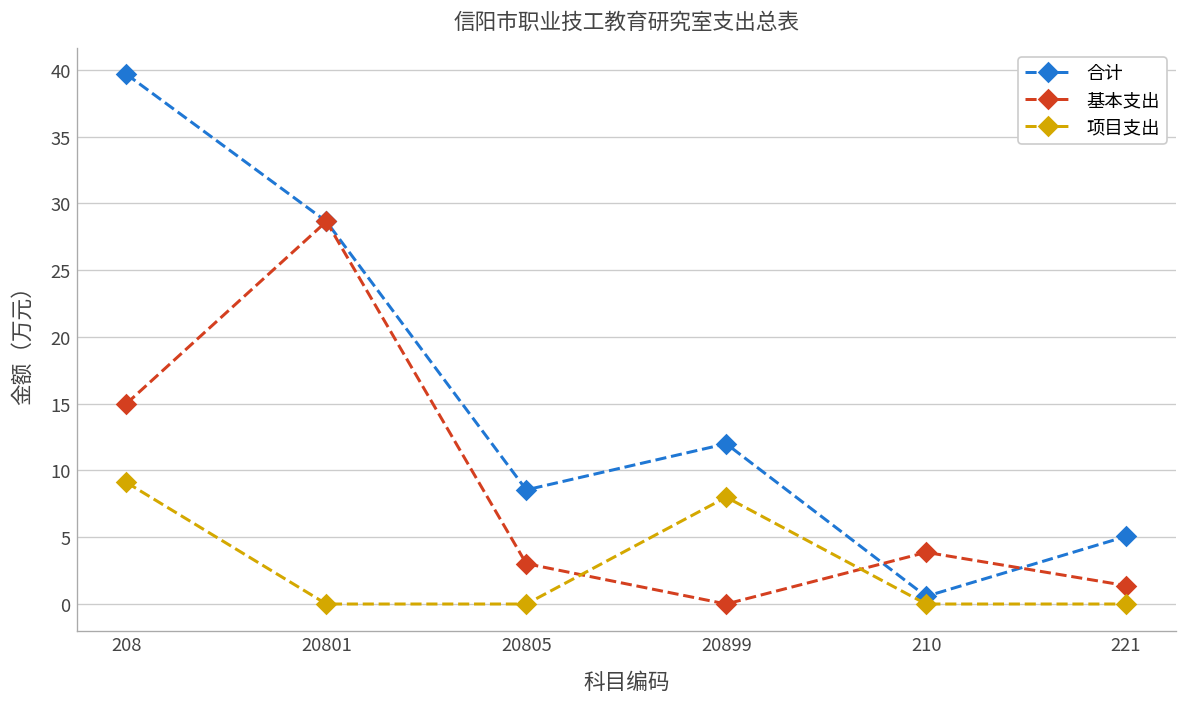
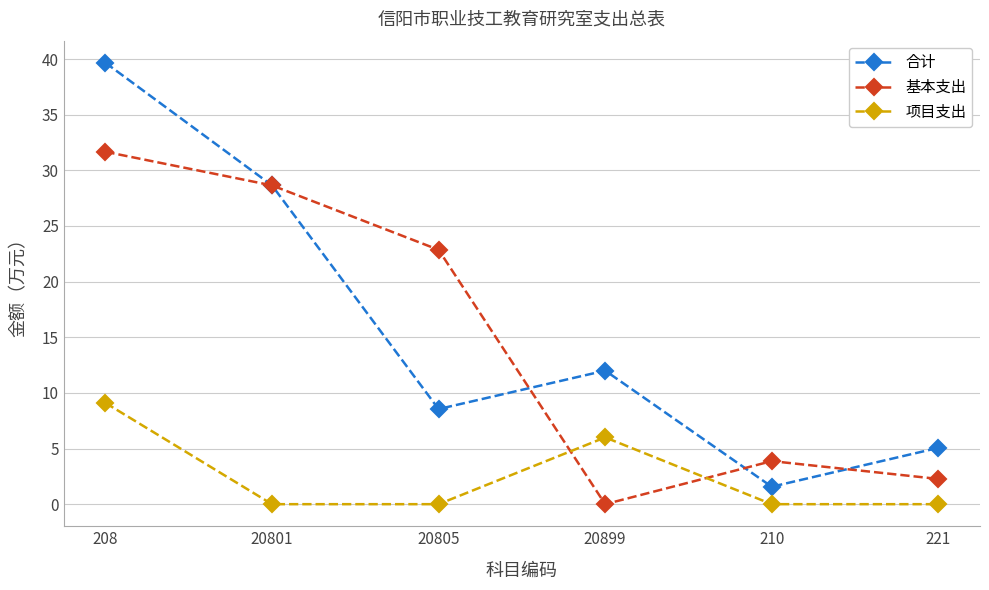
  {
    "合计": {
      "208": 39.7,
      "20805": 8.5,
      "20899": 12.0,
-     "210": 0.6,
+     "210": 1.6,
      "221": 5.1
    },
    "基本支出": {
-     "208": 15.0,
-     "20805": 3.0,
+     "208": 31.7,
+     "20805": 22.9,
      "20899": 0.0,
      "210": 3.9,
-     "221": 1.4
+     "221": 2.3
    },
    "项目支出": {
      "208": 9,
      "20801": 0,
      "20805": 0,
-     "20899": 8,
+     "20899": 6,
      "210": 0,
      "221": 0
    }
  }
